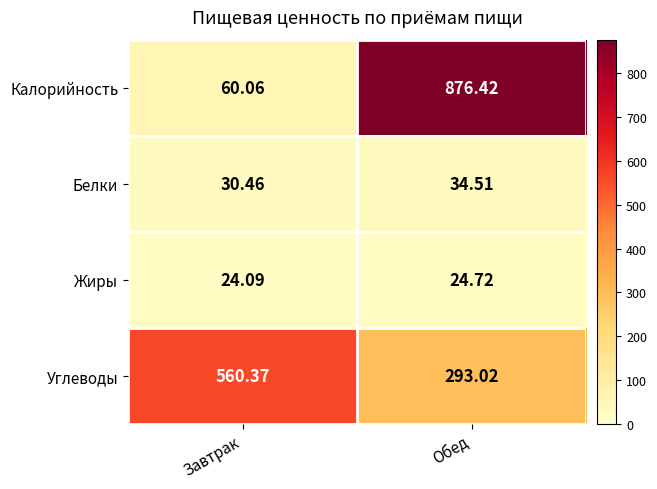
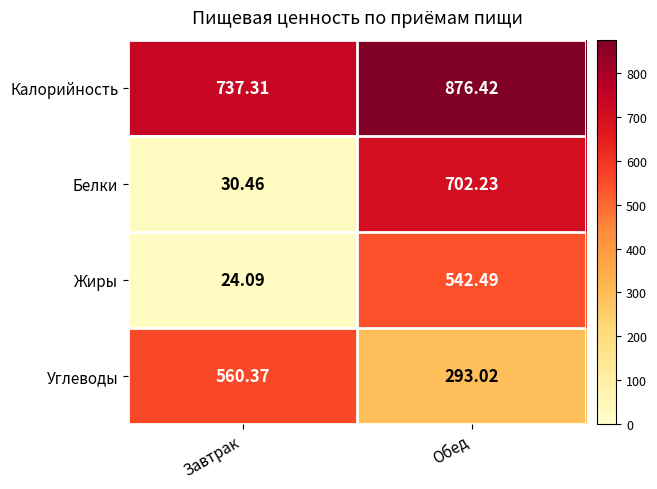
  {
    "Калорийность": {
-     "Завтрак": 60.06,
+     "Завтрак": 737.31,
      "Обед": 876.42
    },
    "Белки": {
      "Завтрак": 30.46,
-     "Обед": 34.51
+     "Обед": 702.23
    },
    "Жиры": {
      "Завтрак": 24.09,
-     "Обед": 24.72
+     "Обед": 542.49
    },
    "Углеводы": {
      "Завтрак": 560.37,
      "Обед": 293.02
    }
  }
